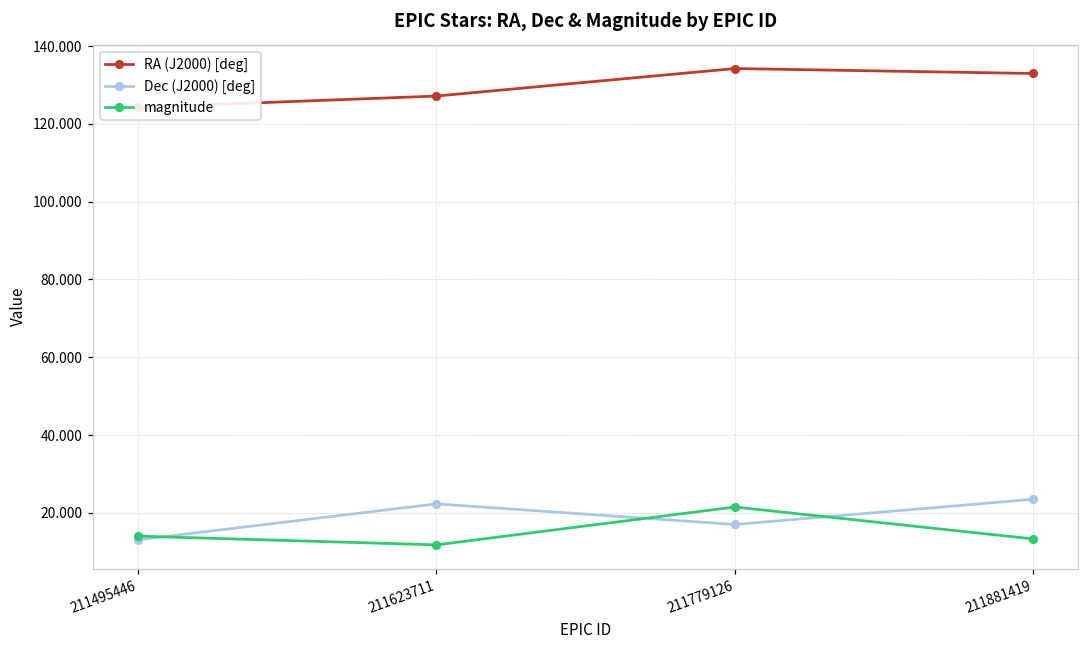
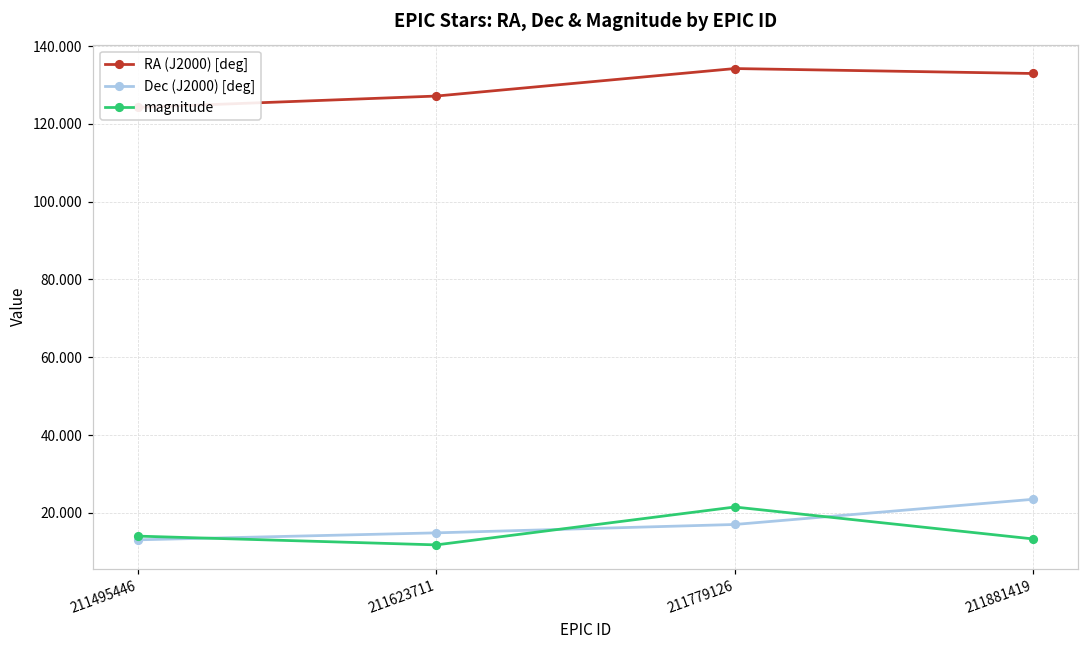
  {
    "RA (J2000) [deg]": {
      "211623711": 127,
      "211779126": 134,
      "211881419": 133
    },
    "Dec (J2000) [deg]": {
      "211495446": 13,
-     "211623711": 22,
+     "211623711": 15,
      "211779126": 17,
      "211881419": 23
    },
    "magnitude": {
      "211495446": 14,
      "211623711": 12,
      "211779126": 22,
      "211881419": 13
    }
  }
